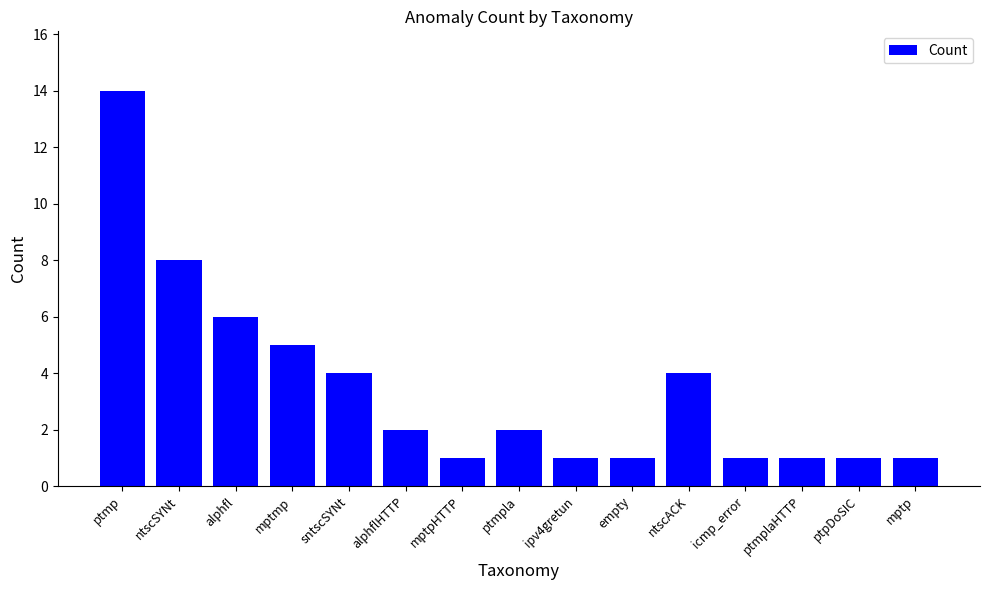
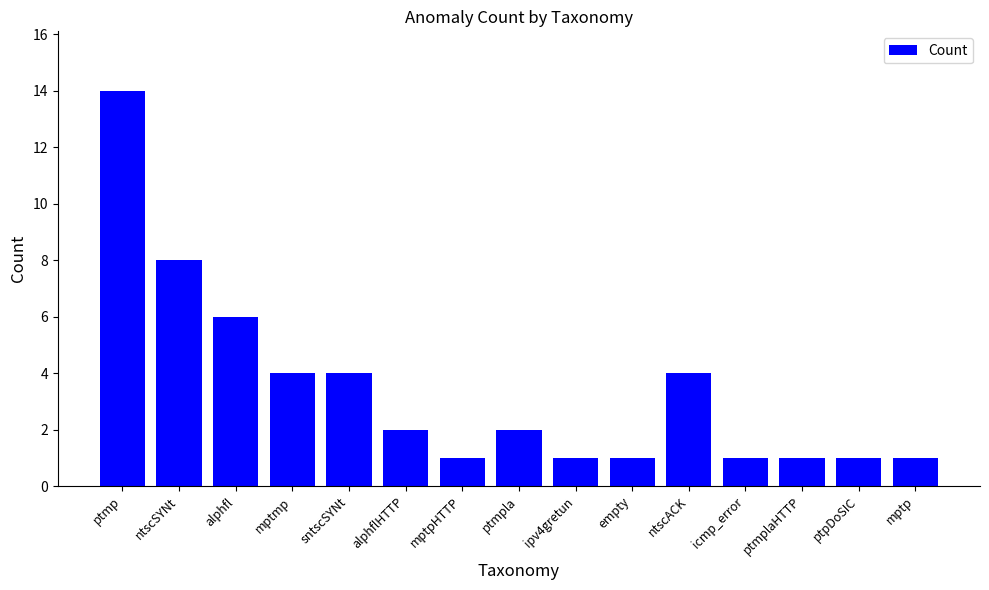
  {
    "ptmp": 14,
    "ntscSYNt": 8,
    "alphfl": 6,
-   "mptmp": 5,
+   "mptmp": 4,
    "sntscSYNt": 4,
    "alphflHTTP": 2,
    "mptpHTTP": 1,
    "ptmpla": 2,
    "ipv4gretun": 1,
    "empty": 1,
    "ntscACK": 4,
    "icmp_error": 1,
    "ptmplaHTTP": 1,
    "ptpDoSIC": 1,
    "mptp": 1
  }
